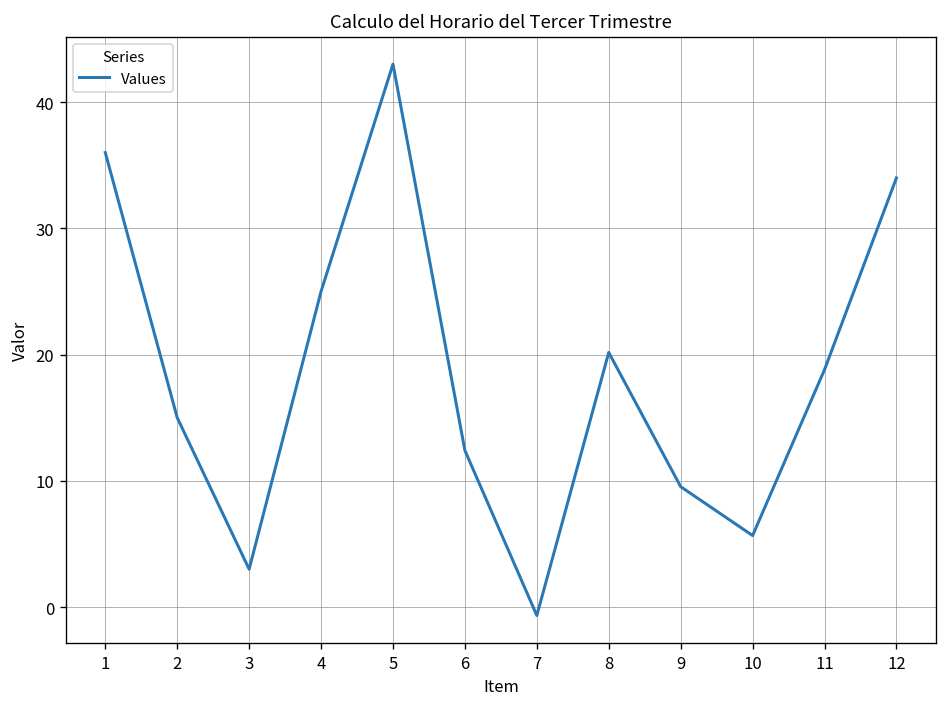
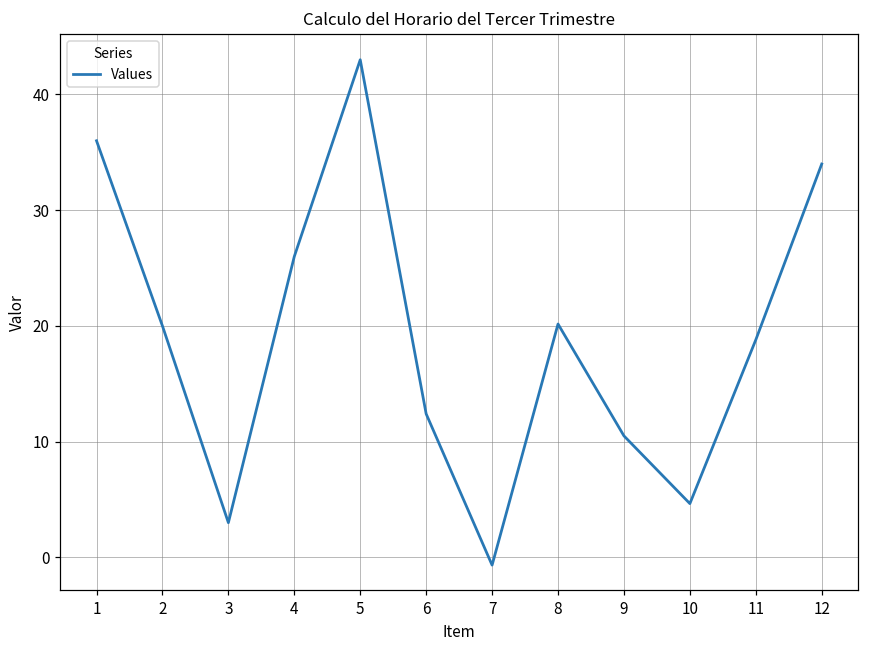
  {
    "1": 36.0,
-   "2": 15,
+   "2": 20,
    "3": 3.0,
-   "4": 25,
+   "4": 26,
    "5": 43.0,
    "6": 12.4,
    "7": -0.7,
    "8": 20.2,
-   "9": 9.5,
-   "10": 5.7,
+   "9": 10.5,
+   "10": 4.6,
    "11": 18.8,
    "12": 34.0
  }
